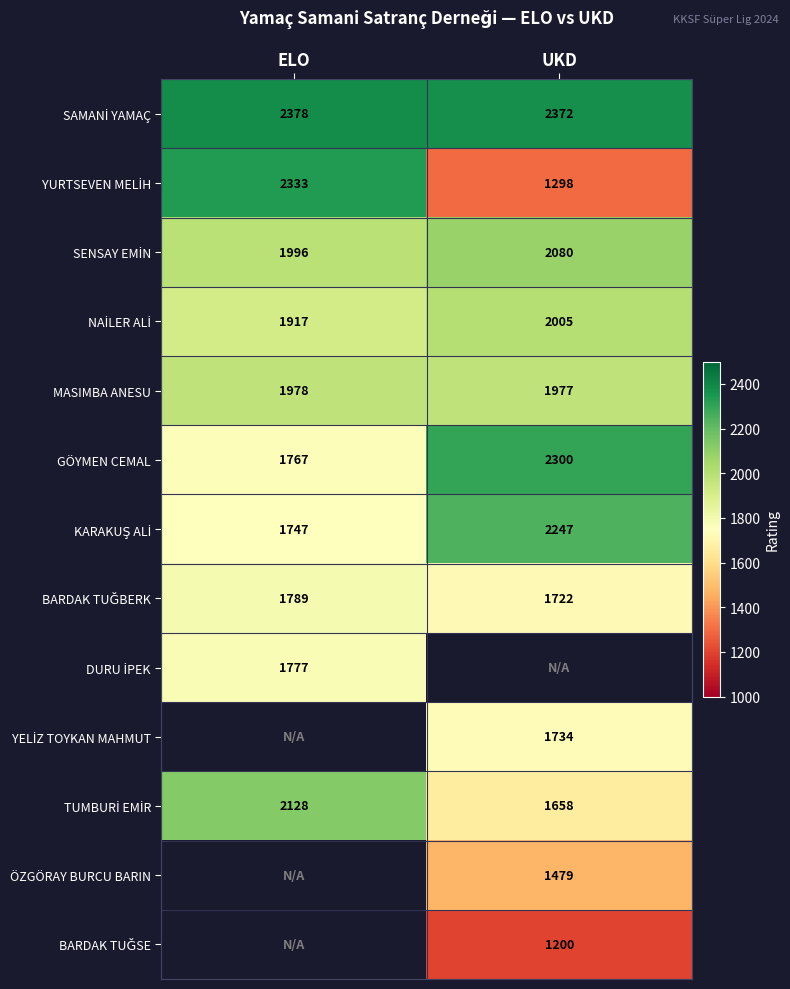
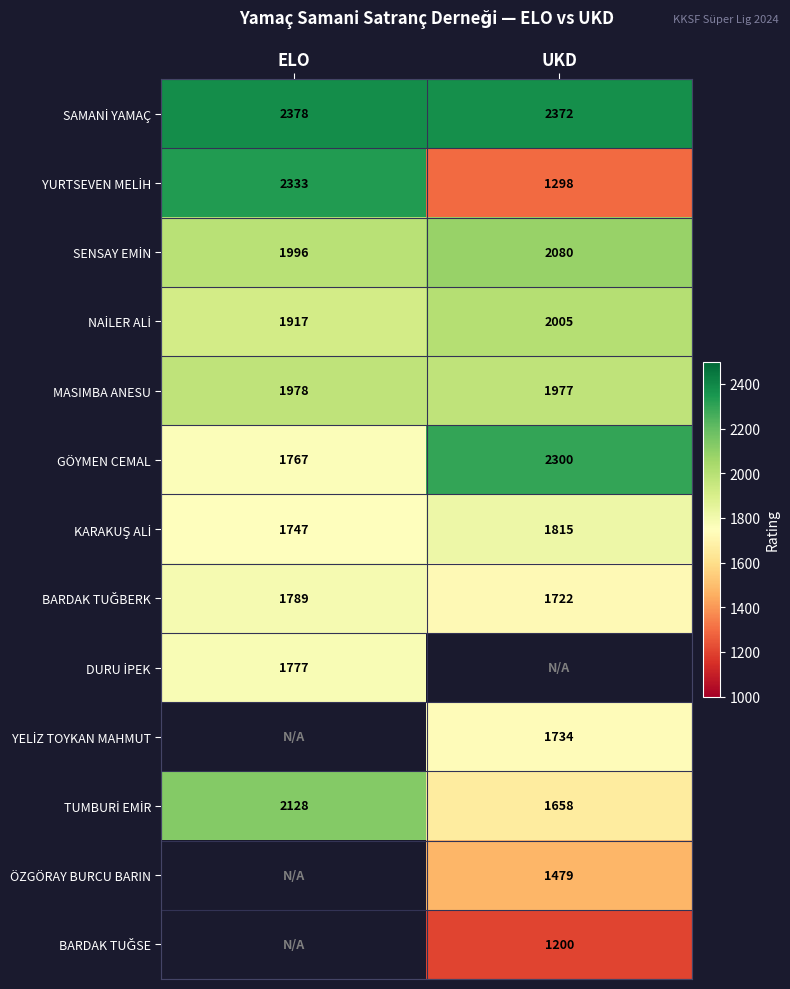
  {
    "SAMANİ YAMAÇ": {
      "ELO": 2378,
      "UKD": 2372
    },
    "YURTSEVEN MELİH": {
      "ELO": 2333,
      "UKD": 1298
    },
    "SENSAY EMİN": {
      "ELO": 1996,
      "UKD": 2080
    },
    "NAİLER ALİ": {
      "ELO": 1917,
      "UKD": 2005
    },
    "MASIMBA ANESU": {
      "ELO": 1978,
      "UKD": 1977
    },
    "GÖYMEN CEMAL": {
      "ELO": 1767,
      "UKD": 2300
    },
    "KARAKUŞ ALİ": {
      "ELO": 1747,
-     "UKD": 2247
+     "UKD": 1815
    },
    "BARDAK TUĞBERK": {
      "ELO": 1789,
      "UKD": 1722
    },
    "DURU İPEK": {
      "ELO": 1777
    },
    "YELİZ TOYKAN MAHMUT": {
      "UKD": 1734
    },
    "TUMBURİ EMİR": {
      "ELO": 2128,
      "UKD": 1658
    },
    "ÖZGÖRAY BURCU BARIN": {
      "UKD": 1479
    },
    "BARDAK TUĞSE": {
      "UKD": 1200
    }
  }
